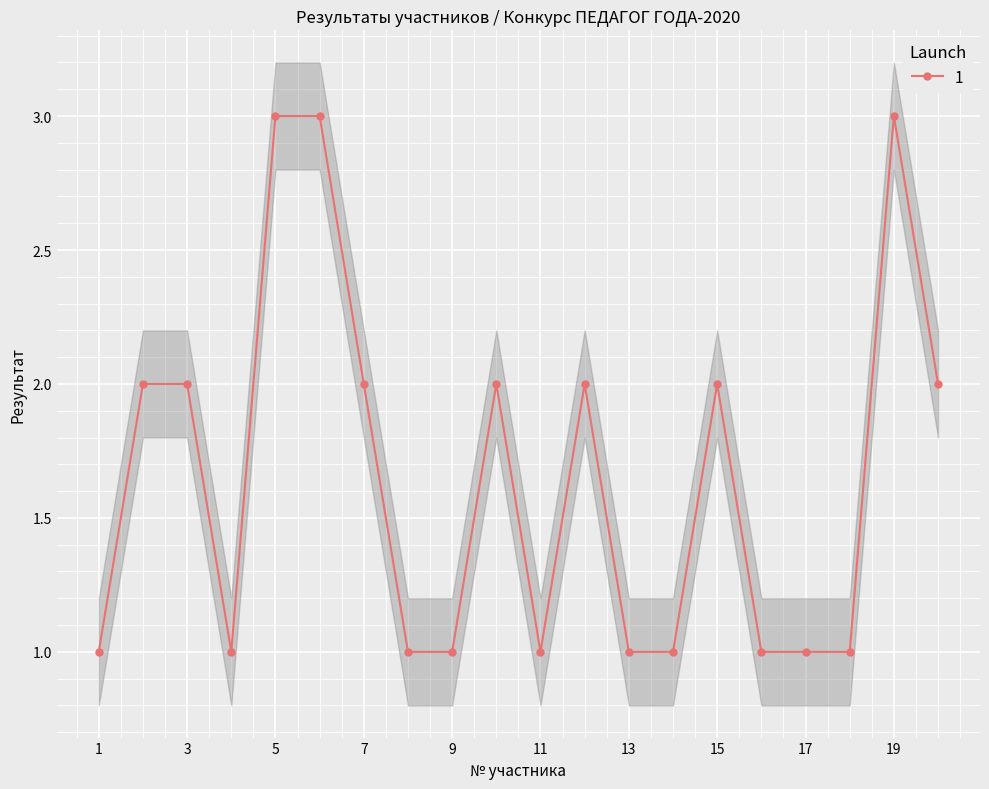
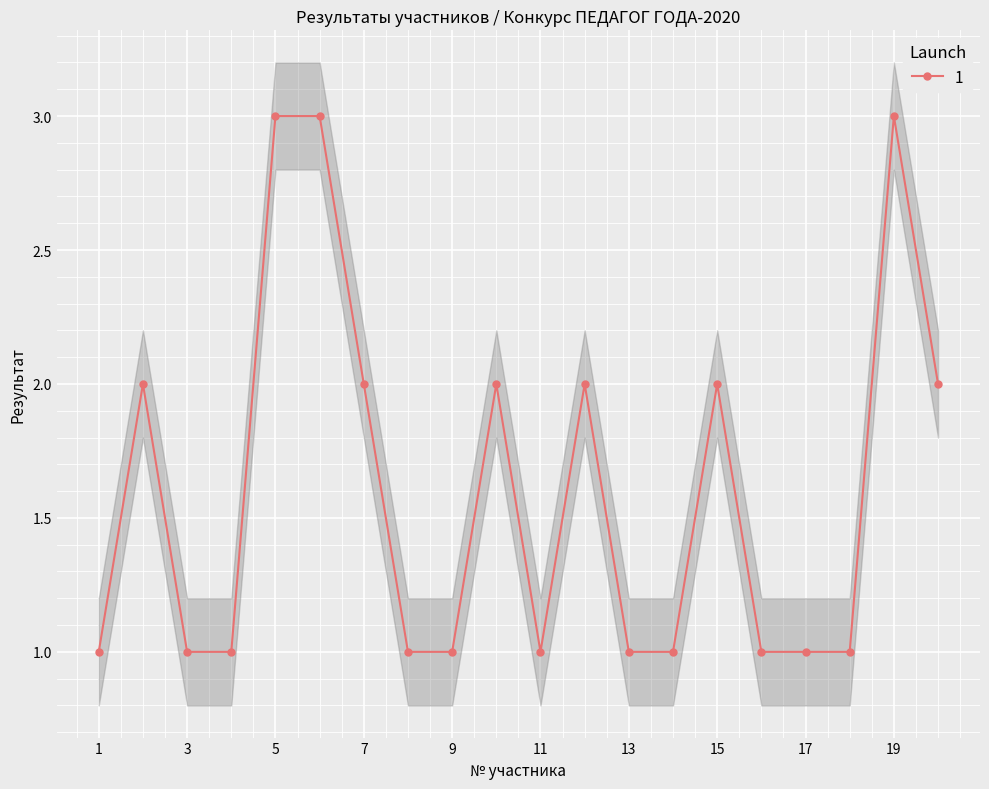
  {
    "1": {
      "1": 1,
-     "3": 2,
+     "3": 1,
      "5": 3,
      "7": 2,
      "9": 1,
      "11": 1,
      "13": 1,
      "15": 2,
      "17": 1,
      "19": 3
    }
  }
